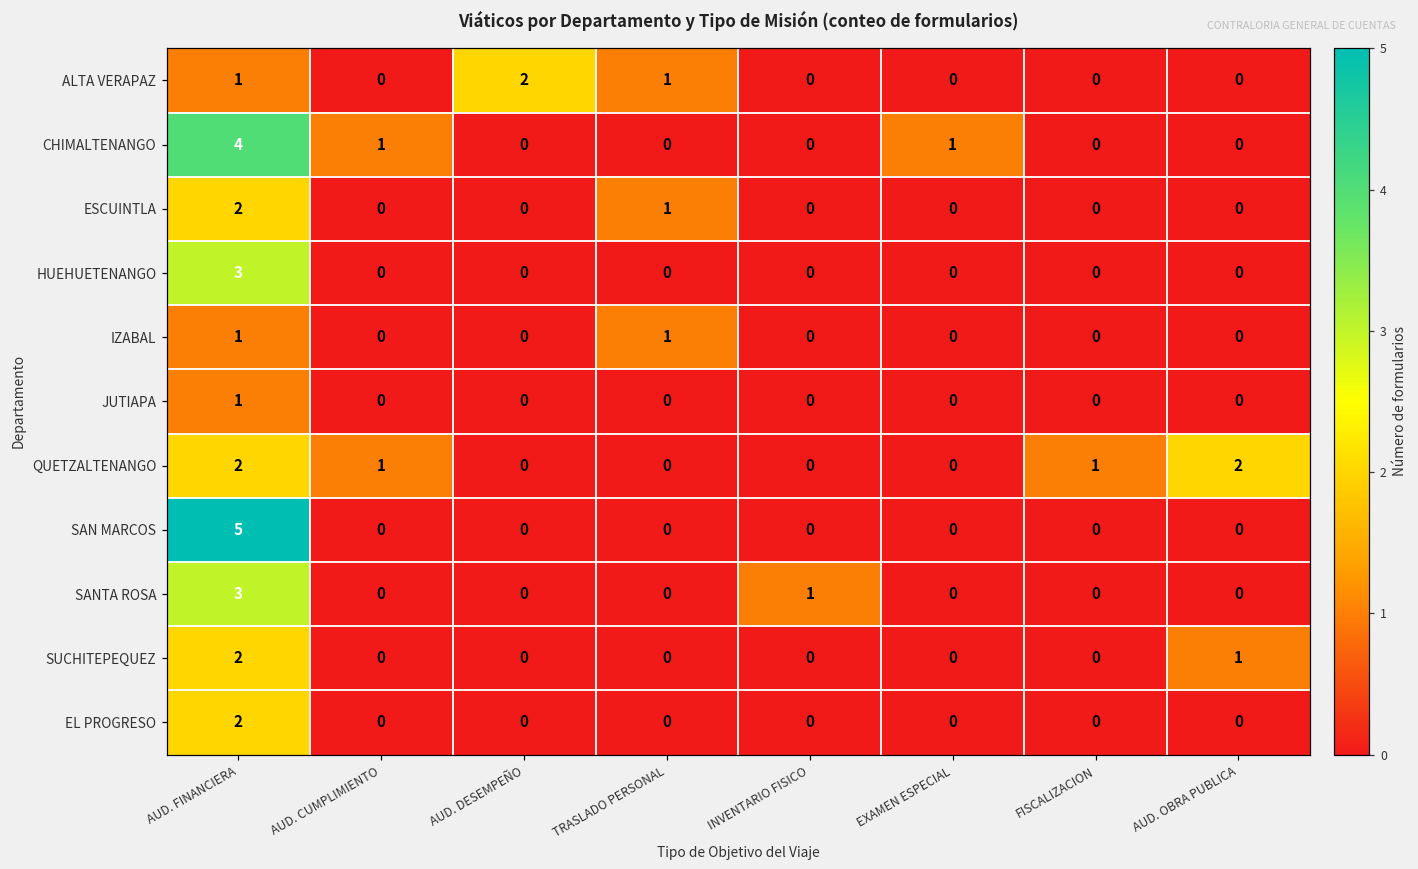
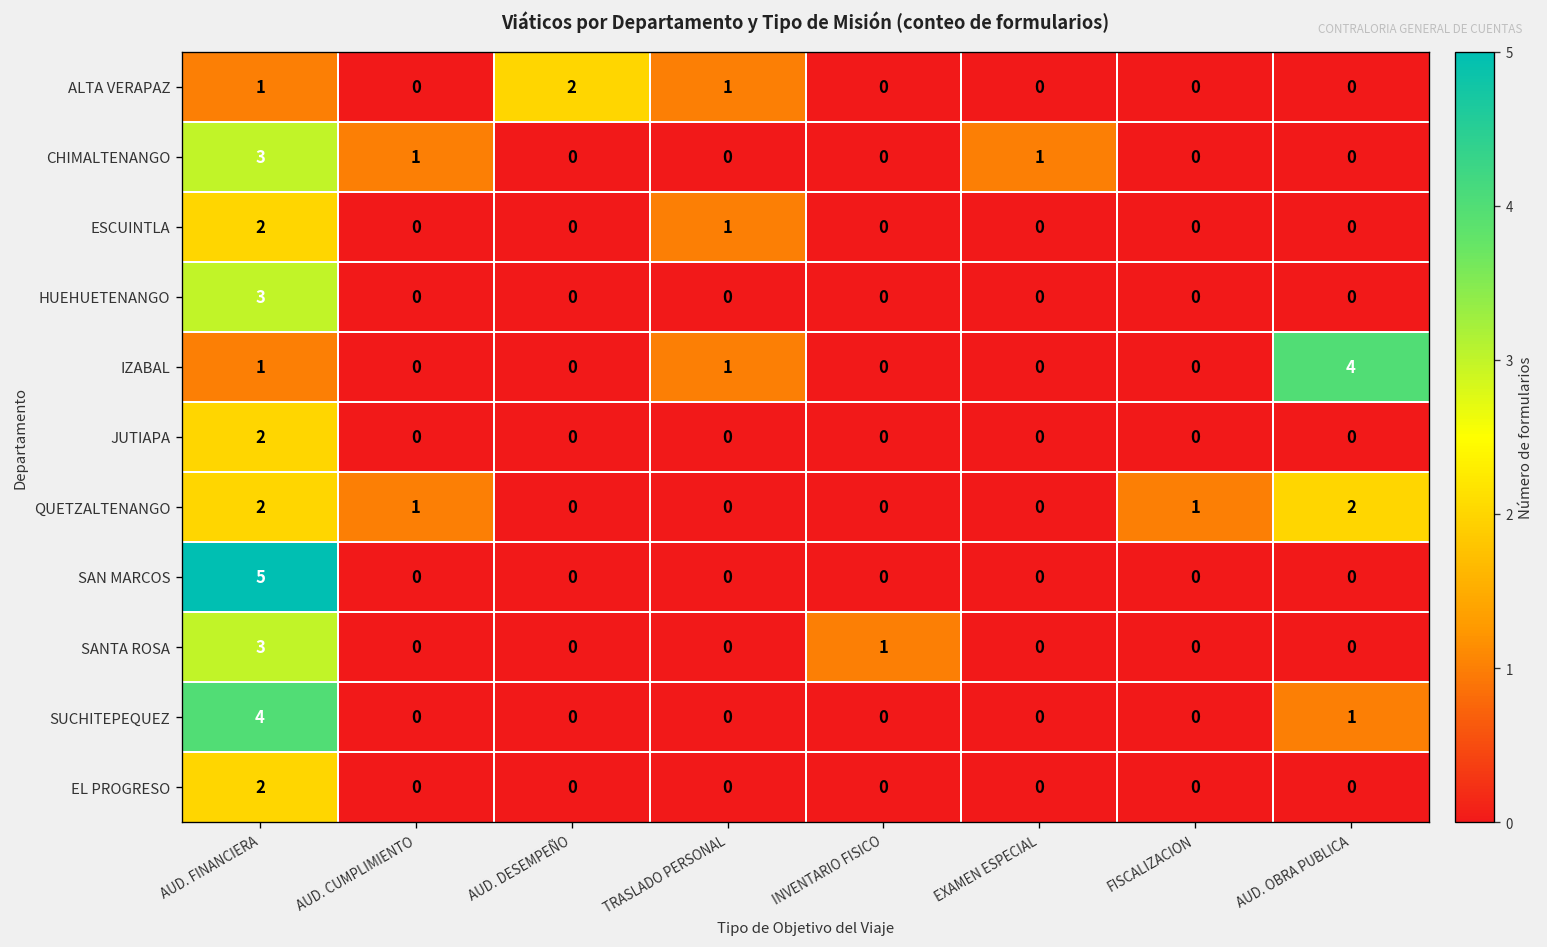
  {
    "ALTA VERAPAZ": {
      "AUD. FINANCIERA": 1,
      "AUD. CUMPLIMIENTO": 0,
      "AUD. DESEMPEÑO": 2,
      "TRASLADO PERSONAL": 1,
      "INVENTARIO FISICO": 0,
      "EXAMEN ESPECIAL": 0,
      "FISCALIZACION": 0,
      "AUD. OBRA PUBLICA": 0
    },
    "CHIMALTENANGO": {
-     "AUD. FINANCIERA": 4,
+     "AUD. FINANCIERA": 3,
      "AUD. CUMPLIMIENTO": 1,
      "AUD. DESEMPEÑO": 0,
      "TRASLADO PERSONAL": 0,
      "INVENTARIO FISICO": 0,
      "EXAMEN ESPECIAL": 1,
      "FISCALIZACION": 0,
      "AUD. OBRA PUBLICA": 0
    },
    "ESCUINTLA": {
      "AUD. FINANCIERA": 2,
      "AUD. CUMPLIMIENTO": 0,
      "AUD. DESEMPEÑO": 0,
      "TRASLADO PERSONAL": 1,
      "INVENTARIO FISICO": 0,
      "EXAMEN ESPECIAL": 0,
      "FISCALIZACION": 0,
      "AUD. OBRA PUBLICA": 0
    },
    "HUEHUETENANGO": {
      "AUD. FINANCIERA": 3,
      "AUD. CUMPLIMIENTO": 0,
      "AUD. DESEMPEÑO": 0,
      "TRASLADO PERSONAL": 0,
      "INVENTARIO FISICO": 0,
      "EXAMEN ESPECIAL": 0,
      "FISCALIZACION": 0,
      "AUD. OBRA PUBLICA": 0
    },
    "IZABAL": {
      "AUD. FINANCIERA": 1,
      "AUD. CUMPLIMIENTO": 0,
      "AUD. DESEMPEÑO": 0,
      "TRASLADO PERSONAL": 1,
      "INVENTARIO FISICO": 0,
      "EXAMEN ESPECIAL": 0,
      "FISCALIZACION": 0,
-     "AUD. OBRA PUBLICA": 0
+     "AUD. OBRA PUBLICA": 4
    },
    "JUTIAPA": {
-     "AUD. FINANCIERA": 1,
+     "AUD. FINANCIERA": 2,
      "AUD. CUMPLIMIENTO": 0,
      "AUD. DESEMPEÑO": 0,
      "TRASLADO PERSONAL": 0,
      "INVENTARIO FISICO": 0,
      "EXAMEN ESPECIAL": 0,
      "FISCALIZACION": 0,
      "AUD. OBRA PUBLICA": 0
    },
    "QUETZALTENANGO": {
      "AUD. FINANCIERA": 2,
      "AUD. CUMPLIMIENTO": 1,
      "AUD. DESEMPEÑO": 0,
      "TRASLADO PERSONAL": 0,
      "INVENTARIO FISICO": 0,
      "EXAMEN ESPECIAL": 0,
      "FISCALIZACION": 1,
      "AUD. OBRA PUBLICA": 2
    },
    "SAN MARCOS": {
      "AUD. FINANCIERA": 5,
      "AUD. CUMPLIMIENTO": 0,
      "AUD. DESEMPEÑO": 0,
      "TRASLADO PERSONAL": 0,
      "INVENTARIO FISICO": 0,
      "EXAMEN ESPECIAL": 0,
      "FISCALIZACION": 0,
      "AUD. OBRA PUBLICA": 0
    },
    "SANTA ROSA": {
      "AUD. FINANCIERA": 3,
      "AUD. CUMPLIMIENTO": 0,
      "AUD. DESEMPEÑO": 0,
      "TRASLADO PERSONAL": 0,
      "INVENTARIO FISICO": 1,
      "EXAMEN ESPECIAL": 0,
      "FISCALIZACION": 0,
      "AUD. OBRA PUBLICA": 0
    },
    "SUCHITEPEQUEZ": {
-     "AUD. FINANCIERA": 2,
+     "AUD. FINANCIERA": 4,
      "AUD. CUMPLIMIENTO": 0,
      "AUD. DESEMPEÑO": 0,
      "TRASLADO PERSONAL": 0,
      "INVENTARIO FISICO": 0,
      "EXAMEN ESPECIAL": 0,
      "FISCALIZACION": 0,
      "AUD. OBRA PUBLICA": 1
    },
    "EL PROGRESO": {
      "AUD. FINANCIERA": 2,
      "AUD. CUMPLIMIENTO": 0,
      "AUD. DESEMPEÑO": 0,
      "TRASLADO PERSONAL": 0,
      "INVENTARIO FISICO": 0,
      "EXAMEN ESPECIAL": 0,
      "FISCALIZACION": 0,
      "AUD. OBRA PUBLICA": 0
    }
  }
